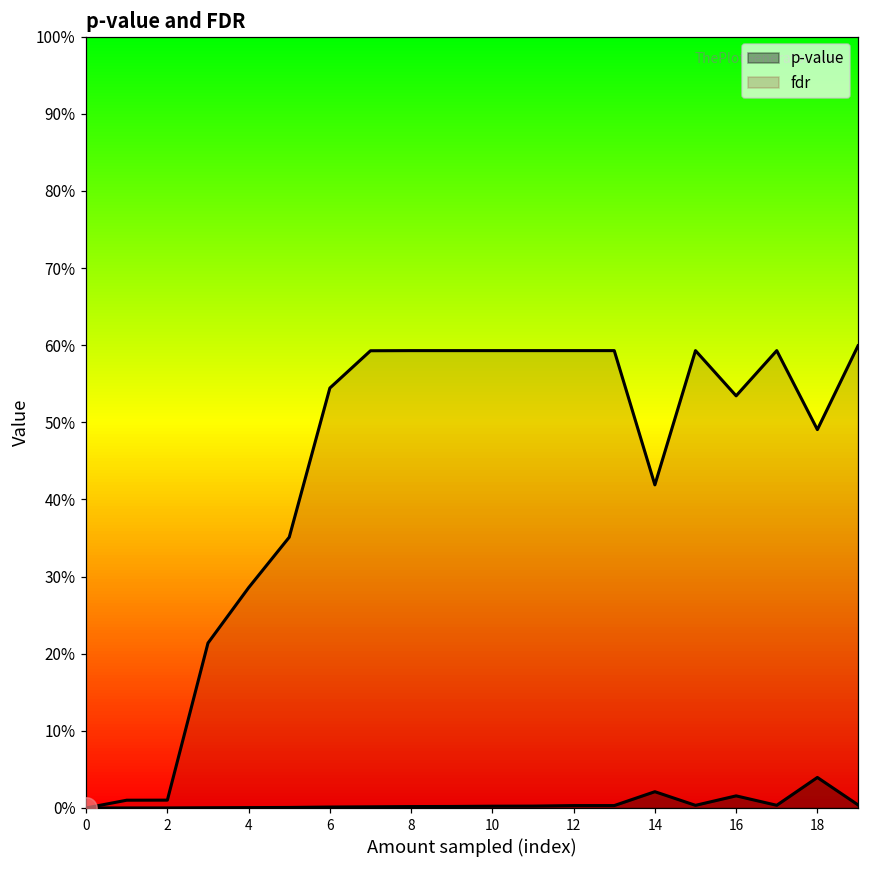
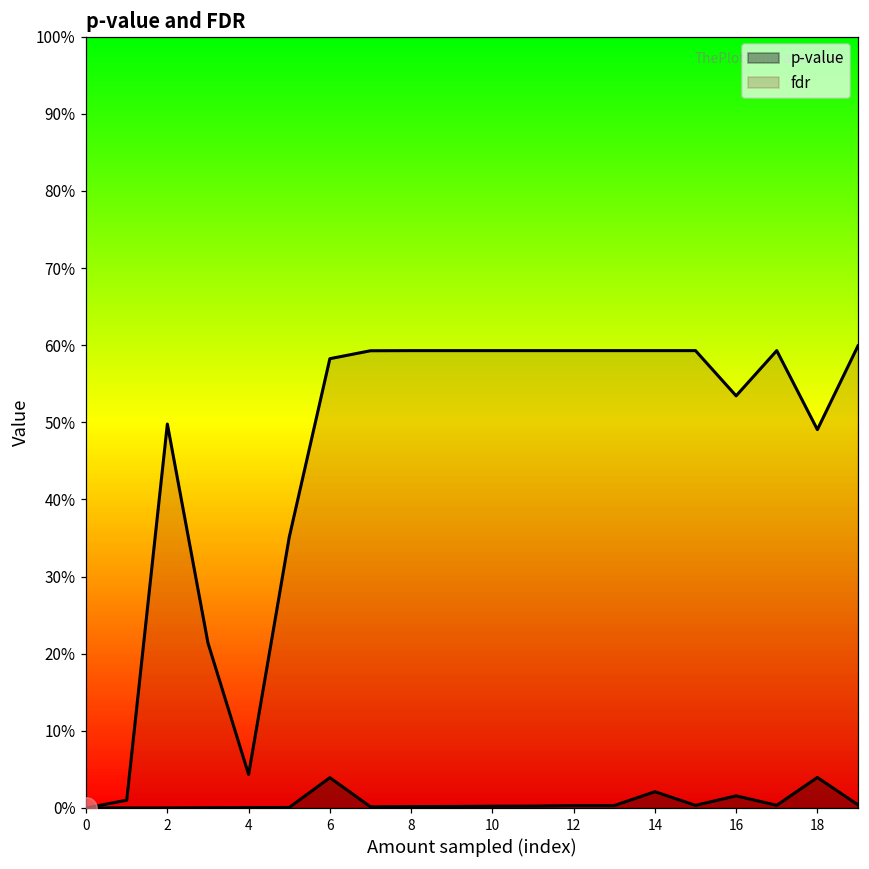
  {
    "p-value": {
      "2": "0%",
      "4": "0%",
-     "6": "0%",
+     "6": "4%",
      "8": "0%",
      "10": "0%",
      "12": "0%",
      "14": "2%",
      "16": "2%",
      "18": "4%"
    },
    "fdr": {
-     "2": "1%",
-     "4": "29%",
-     "6": "54%",
+     "2": "50%",
+     "4": "4%",
+     "6": "58%",
      "8": "59%",
      "10": "59%",
      "12": "59%",
-     "14": "42%",
+     "14": "59%",
      "16": "53%",
      "18": "49%"
    }
  }
